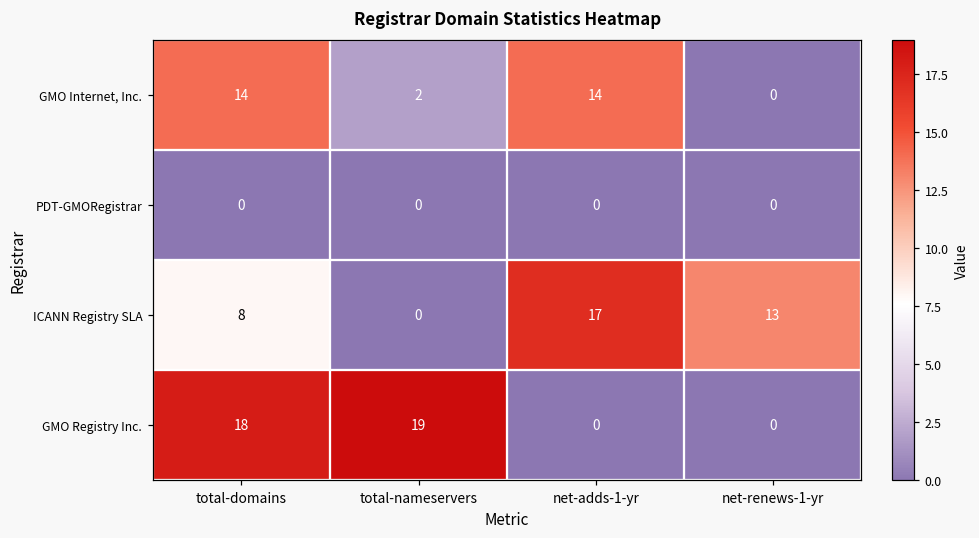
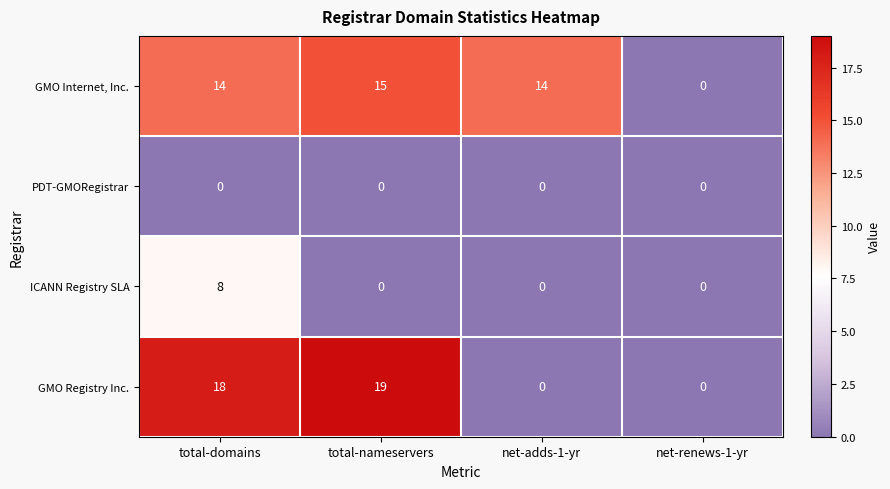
  {
    "GMO Internet, Inc.": {
      "total-domains": 14,
-     "total-nameservers": 2,
+     "total-nameservers": 15,
      "net-adds-1-yr": 14,
      "net-renews-1-yr": 0
    },
    "PDT-GMORegistrar": {
      "total-domains": 0,
      "total-nameservers": 0,
      "net-adds-1-yr": 0,
      "net-renews-1-yr": 0
    },
    "ICANN Registry SLA": {
      "total-domains": 8,
      "total-nameservers": 0,
-     "net-adds-1-yr": 17,
-     "net-renews-1-yr": 13
+     "net-adds-1-yr": 0,
+     "net-renews-1-yr": 0
    },
    "GMO Registry Inc.": {
      "total-domains": 18,
      "total-nameservers": 19,
      "net-adds-1-yr": 0,
      "net-renews-1-yr": 0
    }
  }
